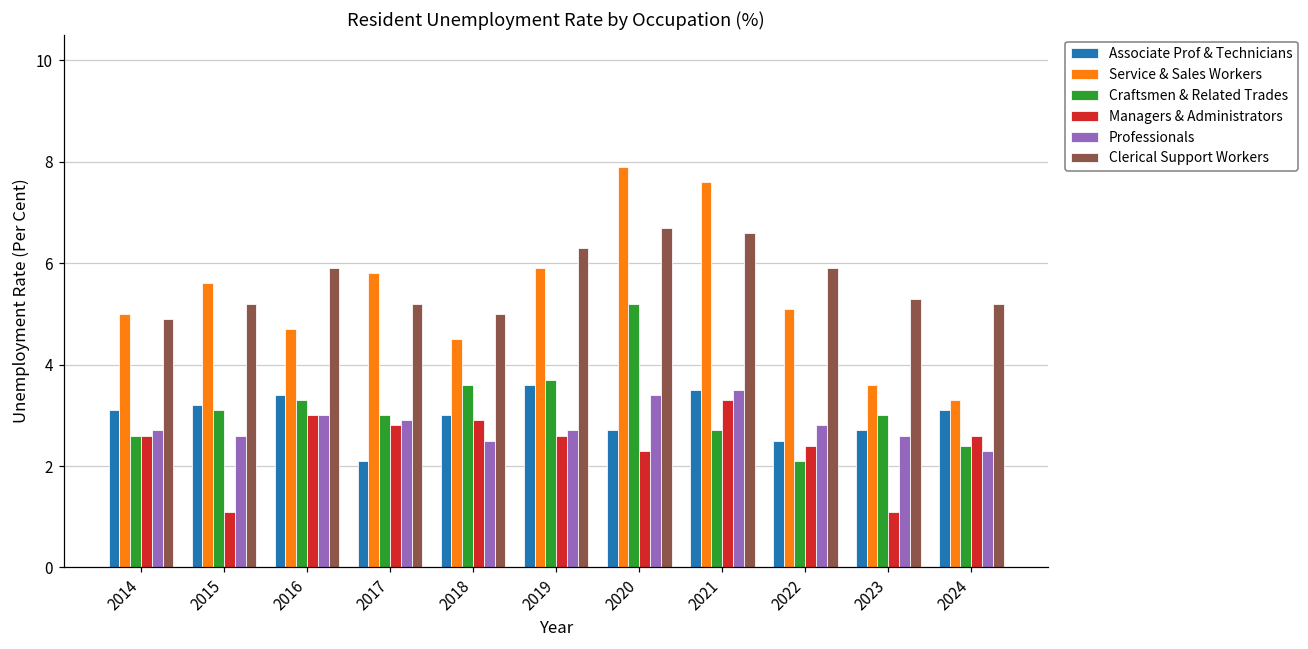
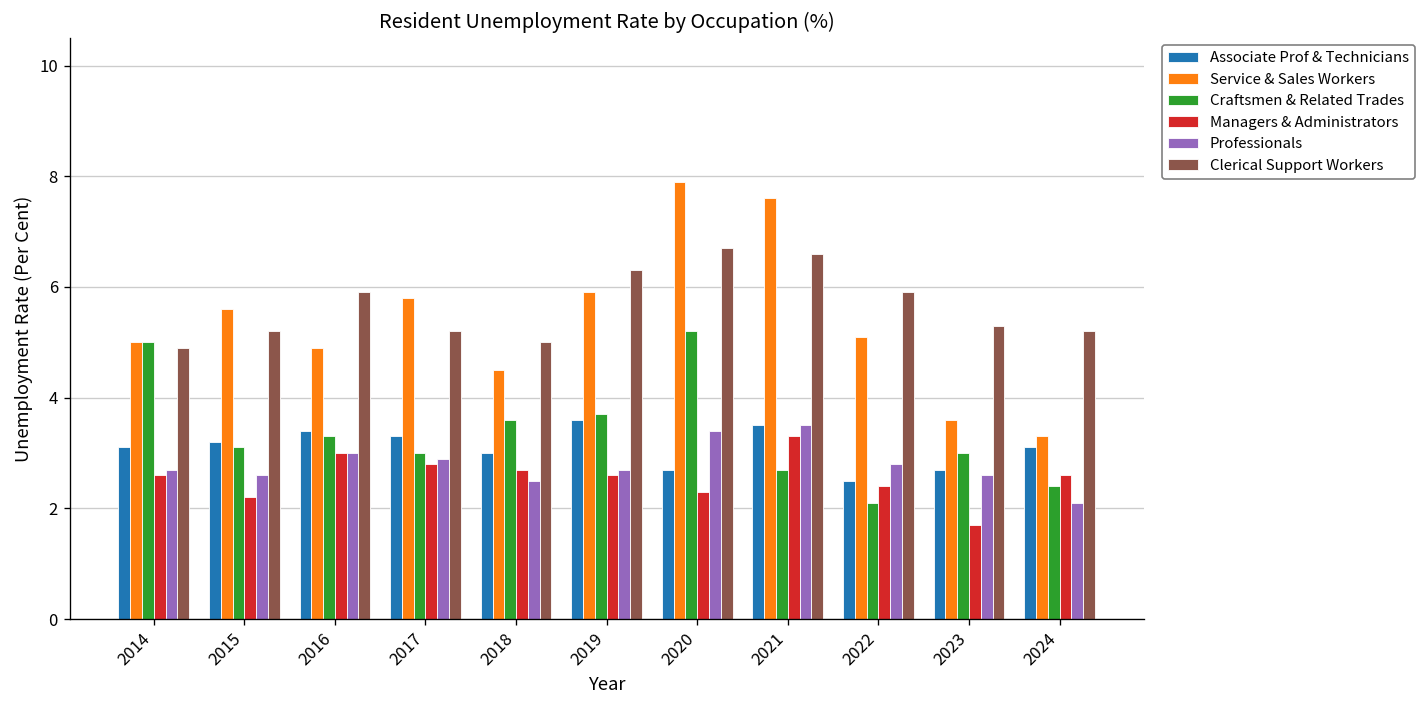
  {
    "Associate Prof & Technicians": {
      "2014": 3.1,
      "2015": 3.2,
      "2016": 3.4,
-     "2017": 2.1,
+     "2017": 3.3,
      "2018": 3.0,
      "2019": 3.6,
      "2020": 2.7,
      "2021": 3.5,
      "2022": 2.5,
      "2023": 2.7,
      "2024": 3.1
    },
    "Service & Sales Workers": {
      "2014": 5.0,
      "2015": 5.6,
-     "2016": 4.7,
+     "2016": 4.9,
      "2017": 5.8,
      "2018": 4.5,
      "2019": 5.9,
      "2020": 7.9,
      "2021": 7.6,
      "2022": 5.1,
      "2023": 3.6,
      "2024": 3.3
    },
    "Craftsmen & Related Trades": {
-     "2014": 2.6,
+     "2014": 5.0,
      "2015": 3.1,
      "2016": 3.3,
      "2017": 3.0,
      "2018": 3.6,
      "2019": 3.7,
      "2020": 5.2,
      "2021": 2.7,
      "2022": 2.1,
      "2023": 3.0,
      "2024": 2.4
    },
    "Managers & Administrators": {
      "2014": 2.6,
-     "2015": 1.1,
+     "2015": 2.2,
      "2016": 3.0,
      "2017": 2.8,
-     "2018": 2.9,
+     "2018": 2.7,
      "2019": 2.6,
      "2020": 2.3,
      "2021": 3.3,
      "2022": 2.4,
-     "2023": 1.1,
+     "2023": 1.7,
      "2024": 2.6
    },
    "Professionals": {
      "2014": 2.7,
      "2015": 2.6,
      "2016": 3.0,
      "2017": 2.9,
      "2018": 2.5,
      "2019": 2.7,
      "2020": 3.4,
      "2021": 3.5,
      "2022": 2.8,
      "2023": 2.6,
-     "2024": 2.3
+     "2024": 2.1
    },
    "Clerical Support Workers": {
      "2014": 4.9,
      "2015": 5.2,
      "2016": 5.9,
      "2017": 5.2,
      "2018": 5.0,
      "2019": 6.3,
      "2020": 6.7,
      "2021": 6.6,
      "2022": 5.9,
      "2023": 5.3,
      "2024": 5.2
    }
  }
